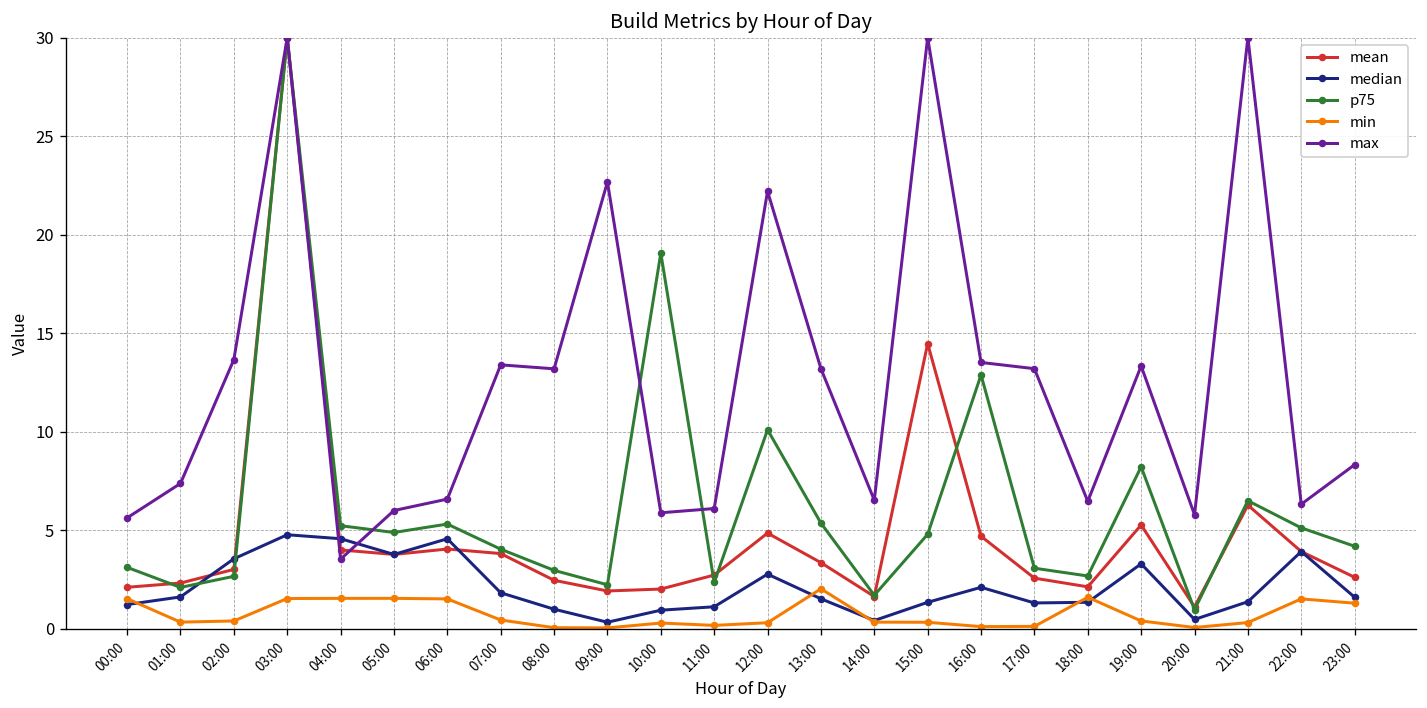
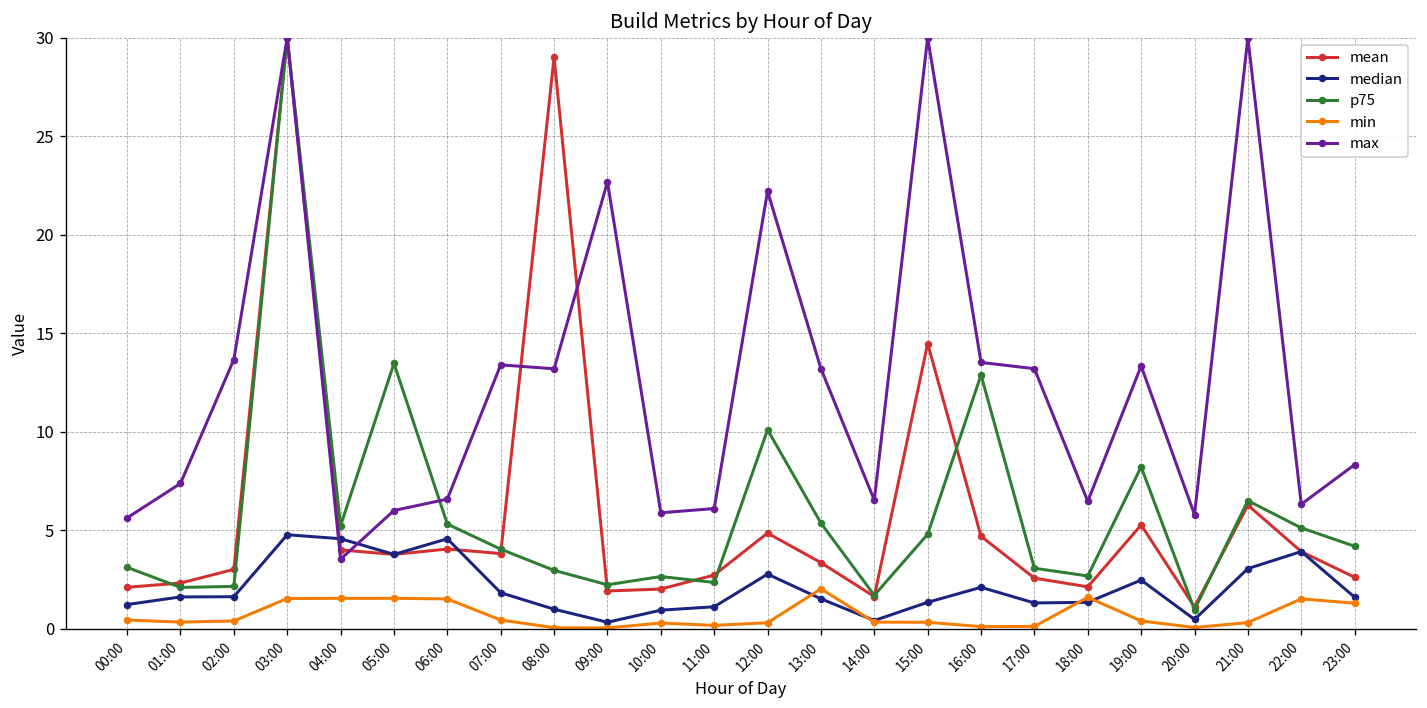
  {
    "mean": {
      "00:00": 2.1,
      "01:00": 2.3,
      "02:00": 3.0,
      "04:00": 4.0,
      "06:00": 4.0,
      "07:00": 3.8,
-     "08:00": 2.5,
+     "08:00": 29.0,
      "09:00": 1.9,
      "10:00": 2.0,
      "11:00": 2.7,
      "12:00": 4.9,
      "13:00": 3.4,
      "15:00": 14.5,
      "16:00": 4.7,
      "17:00": 2.6,
      "18:00": 2.1,
      "19:00": 5.3,
      "21:00": 6.3,
      "23:00": 2.6
    },
    "median": {
      "00:00": 1.2,
      "01:00": 1.6,
-     "02:00": 3.5,
+     "02:00": 1.6,
      "03:00": 4.8,
      "04:00": 4.6,
      "06:00": 4.6,
      "07:00": 1.8,
      "08:00": 1.0,
      "09:00": 0.3,
      "10:00": 0.9,
      "11:00": 1.1,
      "12:00": 2.8,
      "13:00": 1.5,
      "15:00": 1.3,
      "16:00": 2.1,
      "17:00": 1.3,
      "18:00": 1.3,
-     "19:00": 3.3,
+     "19:00": 2.5,
      "20:00": 0.5,
-     "21:00": 1.4,
+     "21:00": 3.1,
      "23:00": 1.6
    },
    "p75": {
      "00:00": 3.1,
      "01:00": 2.1,
-     "02:00": 2.7,
+     "02:00": 2.1,
      "04:00": 5.2,
-     "05:00": 4.9,
+     "05:00": 13.5,
      "06:00": 5.3,
      "07:00": 4.0,
      "08:00": 3.0,
      "09:00": 2.2,
-     "10:00": 19.1,
+     "10:00": 2.6,
      "11:00": 2.3,
      "12:00": 10.1,
      "13:00": 5.4,
      "15:00": 4.8,
      "16:00": 12.9,
      "17:00": 3.1,
      "18:00": 2.7,
      "19:00": 8.2,
      "21:00": 6.5,
      "22:00": 5.1,
      "23:00": 4.2
    },
    "min": {
-     "00:00": 1.5,
+     "00:00": 0.4,
      "01:00": 0.3,
      "02:00": 0.4,
      "03:00": 1.5,
      "04:00": 1.5,
      "05:00": 1.5,
      "06:00": 1.5,
      "07:00": 0.4,
      "08:00": 0.1,
      "09:00": 0.0,
      "10:00": 0.3,
      "11:00": 0.2,
      "12:00": 0.3,
      "13:00": 2.0,
      "15:00": 0.3,
      "16:00": 0.1,
      "17:00": 0.1,
      "18:00": 1.6,
      "19:00": 0.4,
      "20:00": 0.1,
      "21:00": 0.3,
      "22:00": 1.5,
      "23:00": 1.3
    },
    "max": {
      "00:00": 5.6,
      "01:00": 7.4,
      "02:00": 13.7,
      "04:00": 3.5,
      "05:00": 6.0,
      "06:00": 6.6,
      "07:00": 13.4,
      "08:00": 13.2,
      "09:00": 22.7,
      "10:00": 5.9,
      "11:00": 6.1,
      "12:00": 22.2,
      "13:00": 13.2,
      "14:00": 6.5,
      "15:00": 30.0,
      "16:00": 13.5,
      "17:00": 13.2,
      "18:00": 6.5,
      "19:00": 13.3,
      "20:00": 5.8,
      "21:00": 30.0,
      "22:00": 6.3,
      "23:00": 8.3
    }
  }
